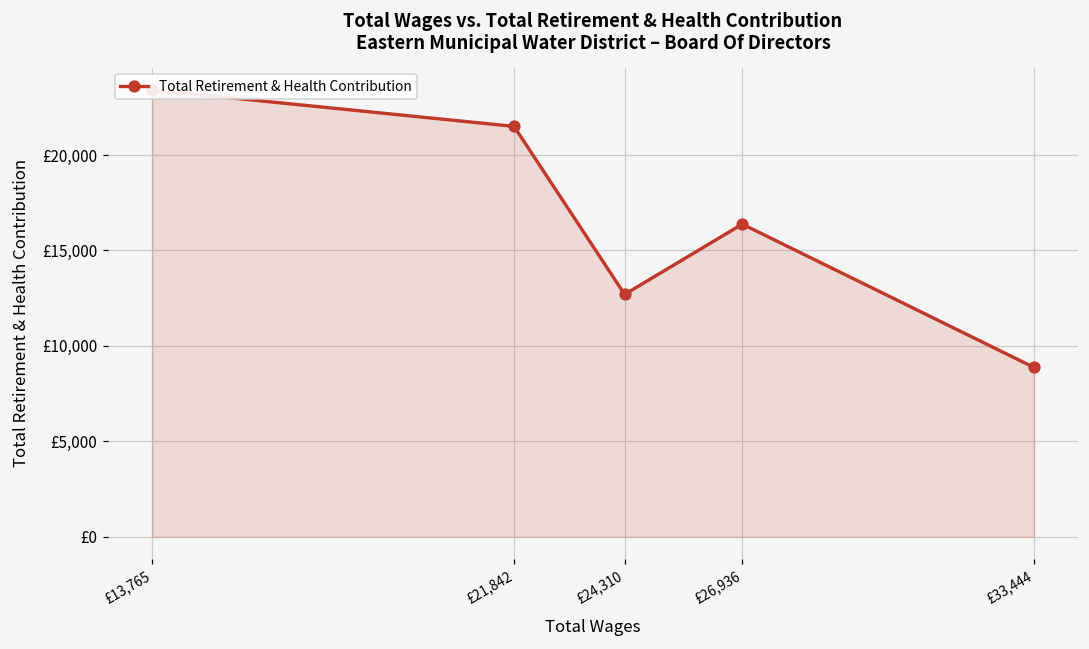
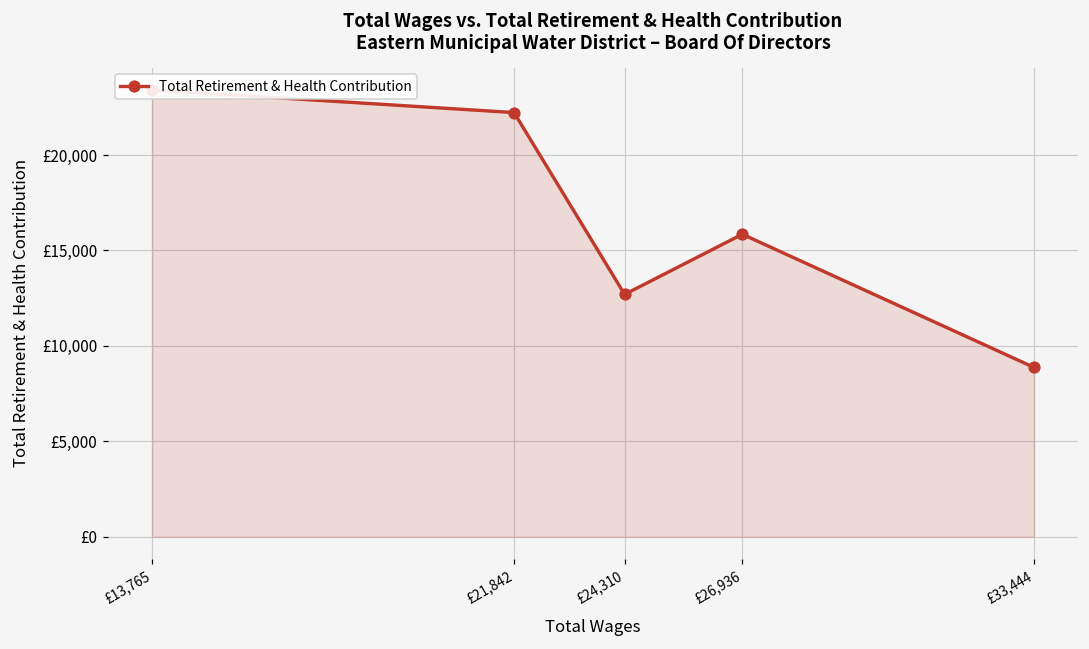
  {
-   "£21,842": "£21,500",
+   "£21,842": "£22,200",
    "£24,310": "£12,700",
-   "£26,936": "£16,400",
+   "£26,936": "£15,900",
    "£33,444": "£8,900"
  }
